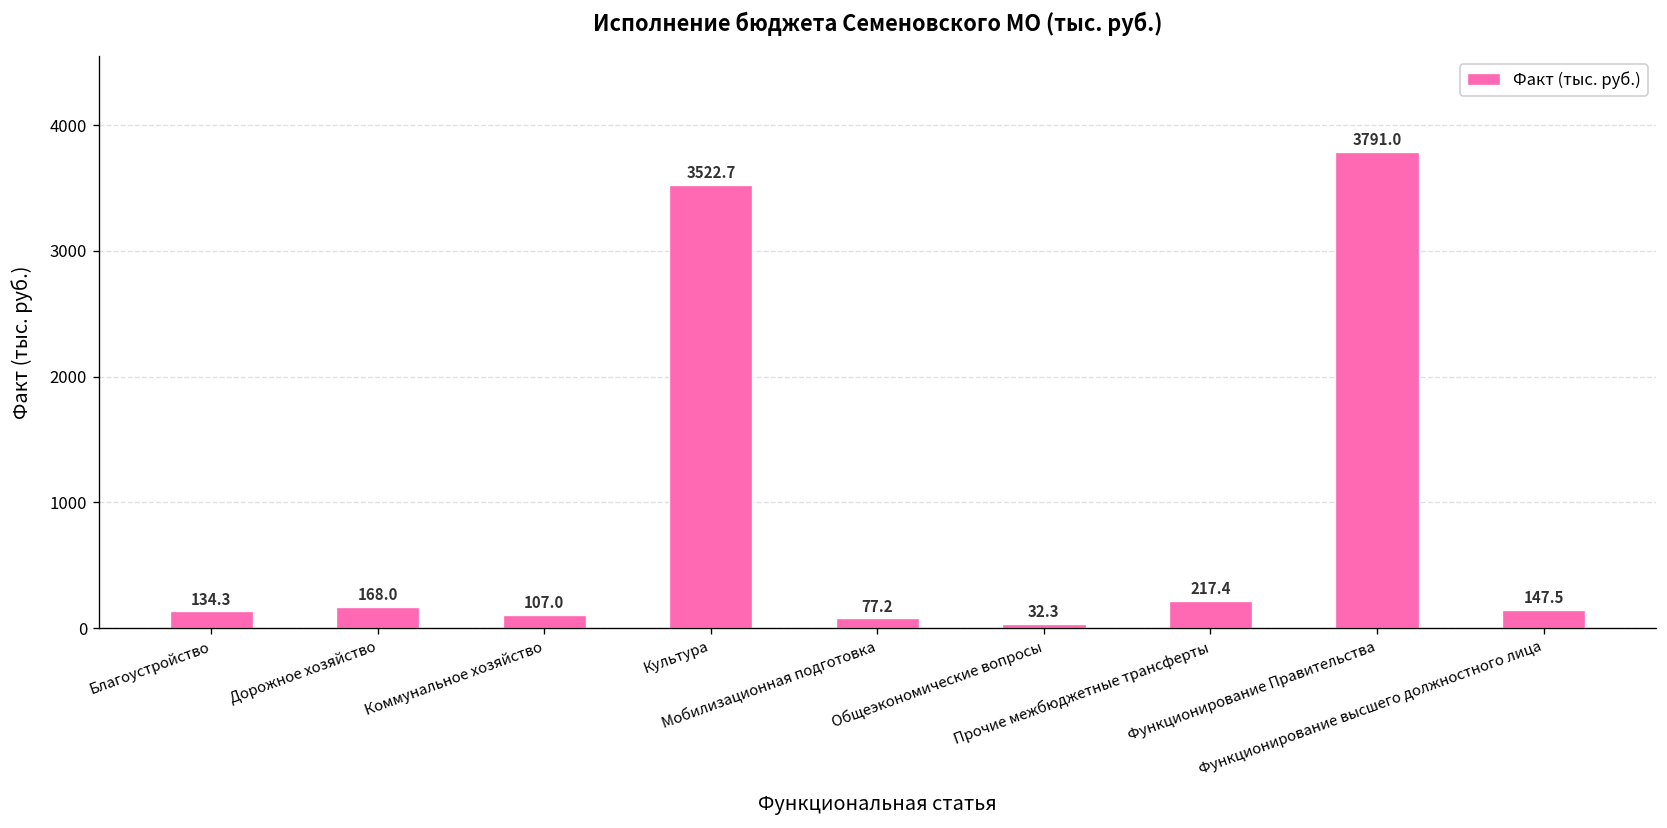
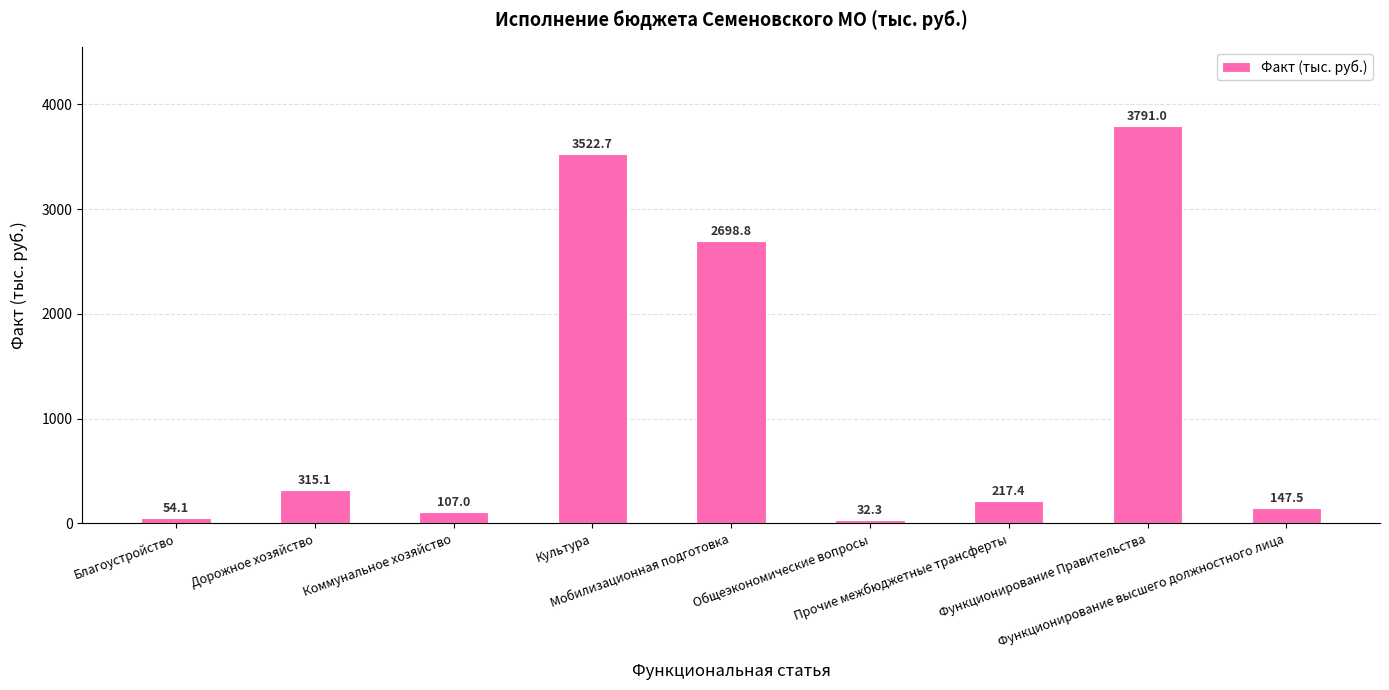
  {
-   "Благоустройство": 134.3,
-   "Дорожное хозяйство": 168.0,
+   "Благоустройство": 54.1,
+   "Дорожное хозяйство": 315.1,
    "Коммунальное хозяйство": 107.0,
    "Культура": 3522.7,
-   "Мобилизационная подготовка": 77.2,
+   "Мобилизационная подготовка": 2698.8,
    "Общеэкономические вопросы": 32.3,
    "Прочие межбюджетные трансферты": 217.4,
    "Функционирование Правительства": 3791.0,
    "Функционирование высшего должностного лица": 147.5
  }
